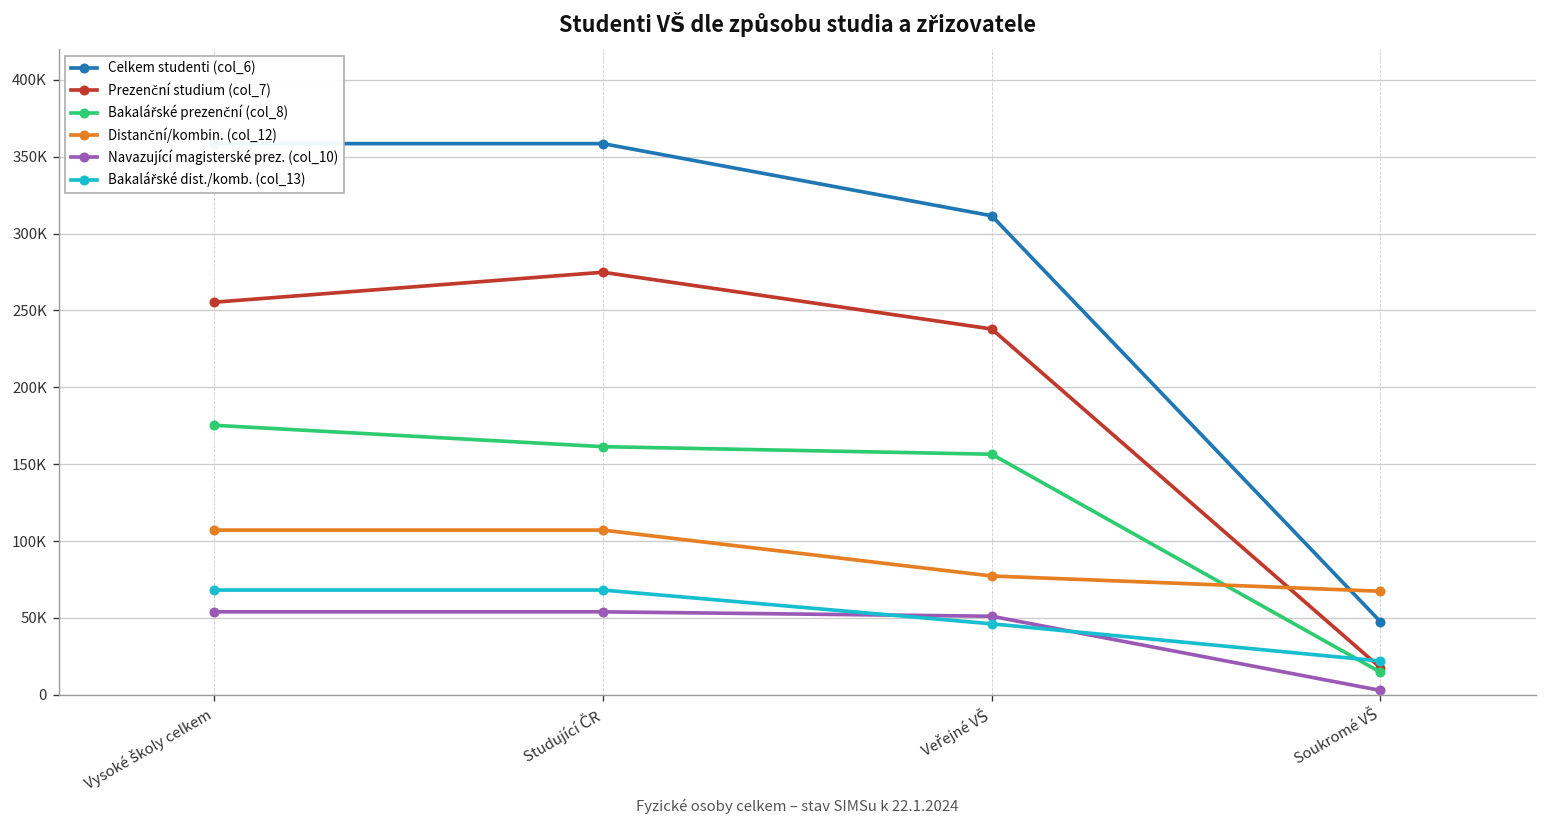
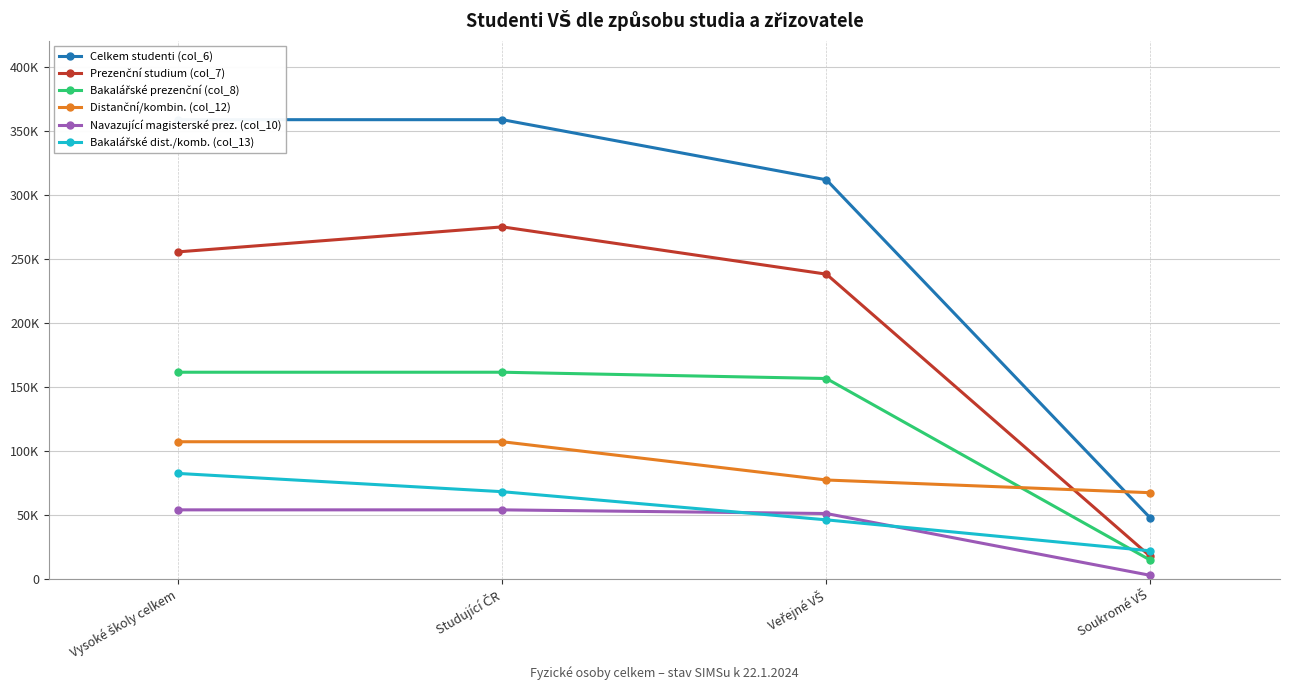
  {
    "Celkem studenti (col_6)": {
      "Studující ČR": 359000,
      "Veřejné VŠ": 312000,
      "Soukromé VŠ": 48000
    },
    "Prezenční studium (col_7)": {
      "Vysoké školy celkem": 255000,
      "Studující ČR": 275000,
      "Veřejné VŠ": 238000,
      "Soukromé VŠ": 18000
    },
    "Bakalářské prezenční (col_8)": {
-     "Vysoké školy celkem": 175000,
+     "Vysoké školy celkem": 161000,
      "Studující ČR": 161000,
      "Veřejné VŠ": 157000,
      "Soukromé VŠ": 15000
    },
    "Distanční/kombin. (col_12)": {
      "Vysoké školy celkem": 107000,
      "Studující ČR": 107000,
      "Veřejné VŠ": 77000,
      "Soukromé VŠ": 67000
    },
    "Navazující magisterské prez. (col_10)": {
      "Vysoké školy celkem": 54000,
      "Studující ČR": 54000,
      "Veřejné VŠ": 51000,
      "Soukromé VŠ": 3000
    },
    "Bakalářské dist./komb. (col_13)": {
-     "Vysoké školy celkem": 68000,
+     "Vysoké školy celkem": 82000,
      "Studující ČR": 68000,
      "Veřejné VŠ": 46000,
      "Soukromé VŠ": 22000
    }
  }
